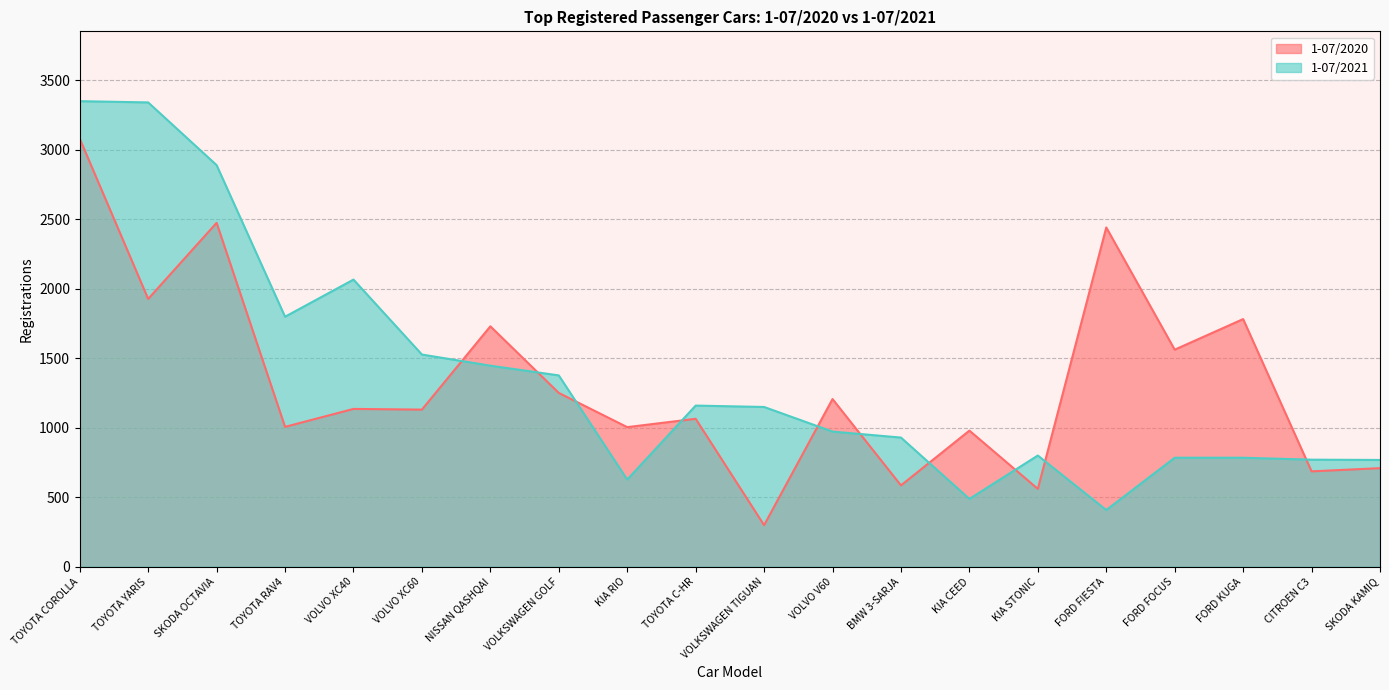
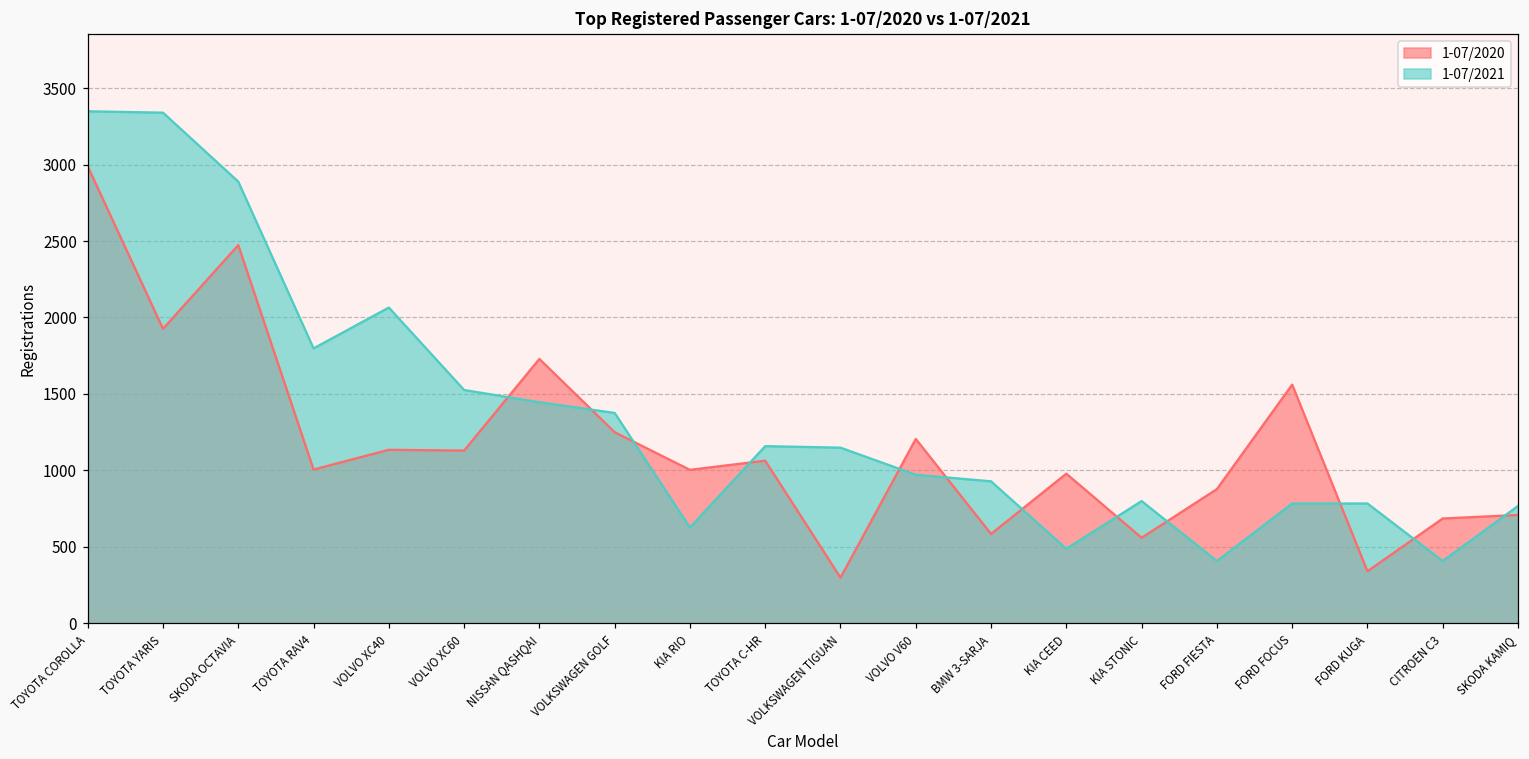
  {
    "1-07/2020": {
-     "TOYOTA COROLLA": 3080,
+     "TOYOTA COROLLA": 2990,
      "TOYOTA YARIS": 1930,
      "SKODA OCTAVIA": 2470,
      "TOYOTA RAV4": 1010,
      "VOLVO XC40": 1140,
      "VOLVO XC60": 1130,
      "NISSAN QASHQAI": 1730,
      "VOLKSWAGEN GOLF": 1250,
      "KIA RIO": 1000,
      "TOYOTA C-HR": 1060,
      "VOLKSWAGEN TIGUAN": 300,
      "VOLVO V60": 1210,
      "BMW 3-SARJA": 590,
      "KIA CEED": 980,
      "KIA STONIC": 560,
-     "FORD FIESTA": 2440,
+     "FORD FIESTA": 880,
      "FORD FOCUS": 1560,
-     "FORD KUGA": 1780,
+     "FORD KUGA": 340,
      "CITROEN C3": 690,
      "SKODA KAMIQ": 710
    },
    "1-07/2021": {
      "TOYOTA COROLLA": 3350,
      "TOYOTA YARIS": 3340,
      "SKODA OCTAVIA": 2890,
      "TOYOTA RAV4": 1800,
      "VOLVO XC40": 2070,
      "VOLVO XC60": 1530,
      "NISSAN QASHQAI": 1450,
      "VOLKSWAGEN GOLF": 1380,
      "KIA RIO": 630,
      "TOYOTA C-HR": 1160,
      "VOLKSWAGEN TIGUAN": 1150,
      "VOLVO V60": 970,
      "BMW 3-SARJA": 930,
      "KIA CEED": 490,
      "KIA STONIC": 800,
      "FORD FIESTA": 410,
      "FORD FOCUS": 780,
      "FORD KUGA": 780,
-     "CITROEN C3": 770,
+     "CITROEN C3": 410,
      "SKODA KAMIQ": 770
    }
  }
